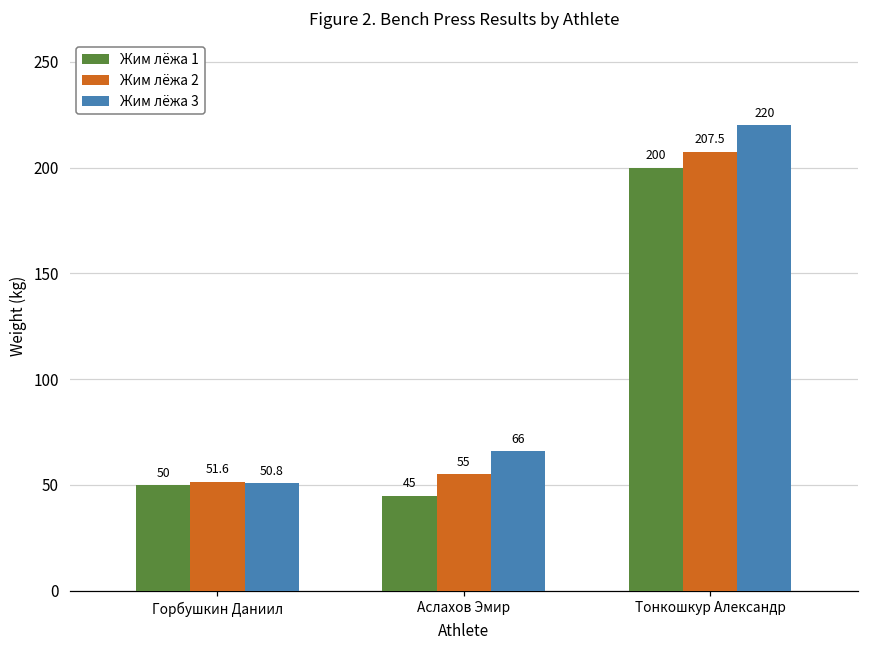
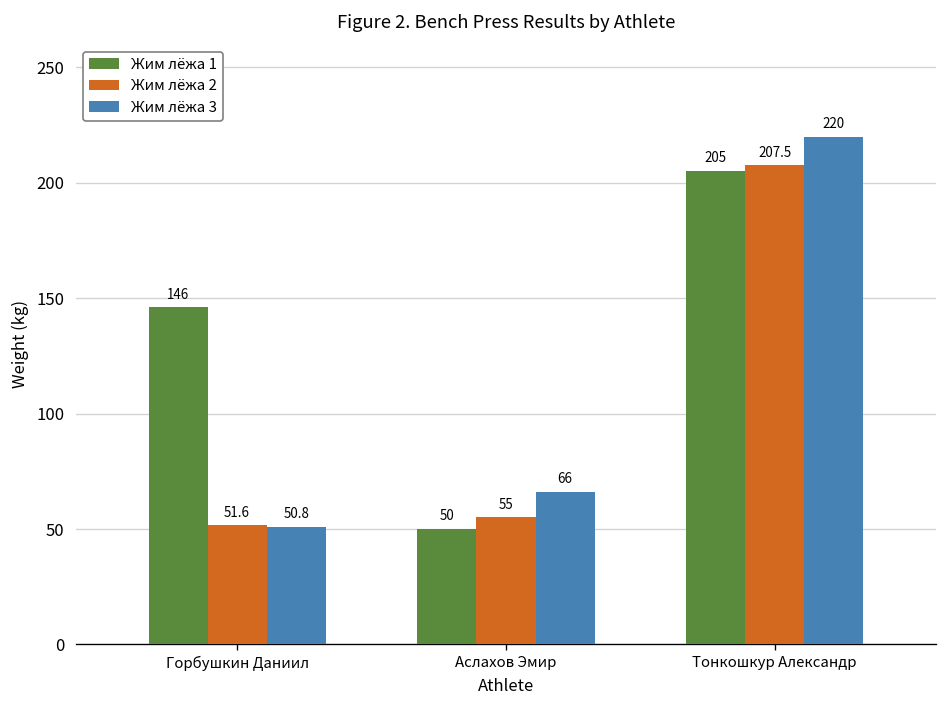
  {
    "Жим лёжа 1": {
-     "Горбушкин Даниил": 50,
-     "Аслахов Эмир": 45,
-     "Тонкошкур Александр": 200
+     "Горбушкин Даниил": 146,
+     "Аслахов Эмир": 50,
+     "Тонкошкур Александр": 205
    },
    "Жим лёжа 2": {
      "Горбушкин Даниил": 51.6,
      "Аслахов Эмир": 55,
      "Тонкошкур Александр": 207.5
    },
    "Жим лёжа 3": {
      "Горбушкин Даниил": 50.8,
      "Аслахов Эмир": 66,
      "Тонкошкур Александр": 220
    }
  }
